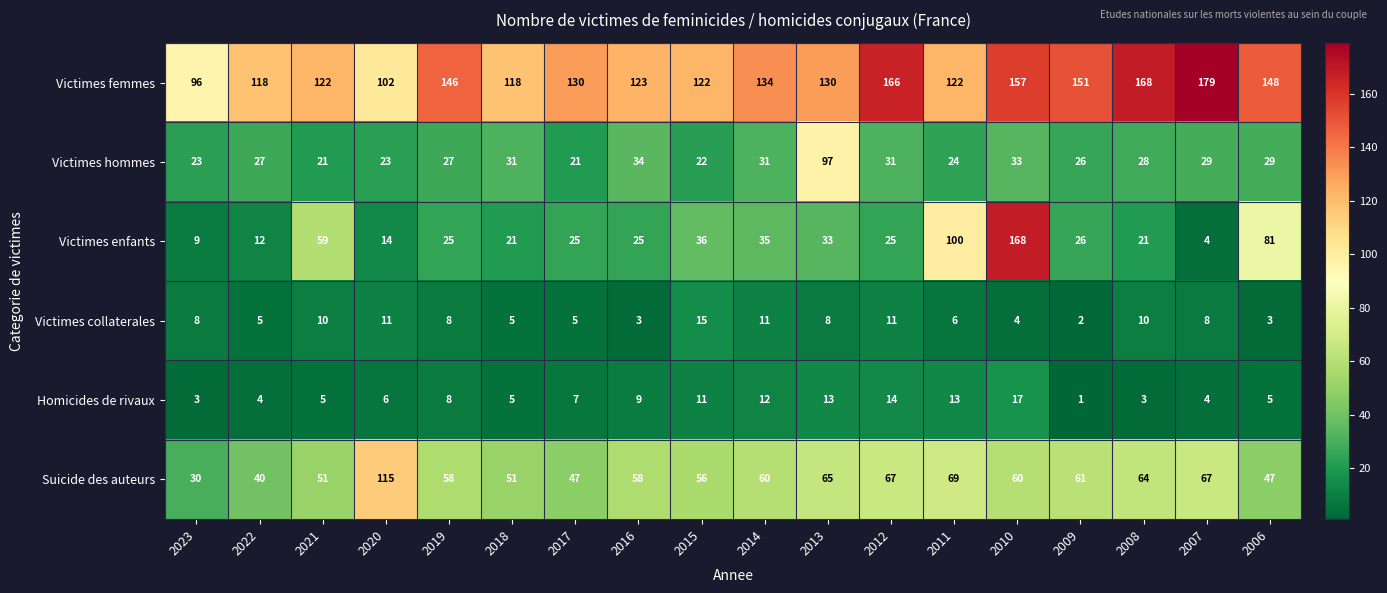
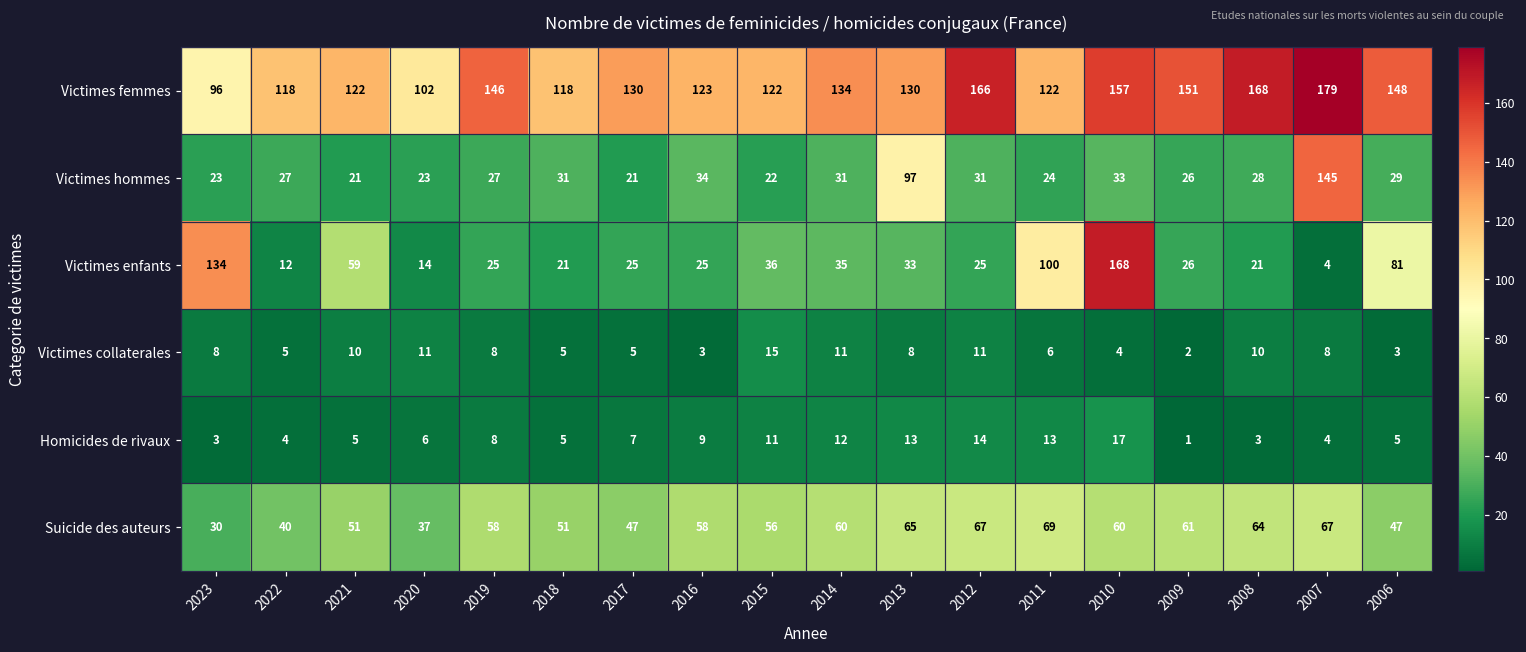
  {
    "Victimes femmes": {
      "2023": 96,
      "2022": 118,
      "2021": 122,
      "2020": 102,
      "2019": 146,
      "2018": 118,
      "2017": 130,
      "2016": 123,
      "2015": 122,
      "2014": 134,
      "2013": 130,
      "2012": 166,
      "2011": 122,
      "2010": 157,
      "2009": 151,
      "2008": 168,
      "2007": 179,
      "2006": 148
    },
    "Victimes hommes": {
      "2023": 23,
      "2022": 27,
      "2021": 21,
      "2020": 23,
      "2019": 27,
      "2018": 31,
      "2017": 21,
      "2016": 34,
      "2015": 22,
      "2014": 31,
      "2013": 97,
      "2012": 31,
      "2011": 24,
      "2010": 33,
      "2009": 26,
      "2008": 28,
-     "2007": 29,
+     "2007": 145,
      "2006": 29
    },
    "Victimes enfants": {
-     "2023": 9,
+     "2023": 134,
      "2022": 12,
      "2021": 59,
      "2020": 14,
      "2019": 25,
      "2018": 21,
      "2017": 25,
      "2016": 25,
      "2015": 36,
      "2014": 35,
      "2013": 33,
      "2012": 25,
      "2011": 100,
      "2010": 168,
      "2009": 26,
      "2008": 21,
      "2007": 4,
      "2006": 81
    },
    "Victimes collaterales": {
      "2023": 8,
      "2022": 5,
      "2021": 10,
      "2020": 11,
      "2019": 8,
      "2018": 5,
      "2017": 5,
      "2016": 3,
      "2015": 15,
      "2014": 11,
      "2013": 8,
      "2012": 11,
      "2011": 6,
      "2010": 4,
      "2009": 2,
      "2008": 10,
      "2007": 8,
      "2006": 3
    },
    "Homicides de rivaux": {
      "2023": 3,
      "2022": 4,
      "2021": 5,
      "2020": 6,
      "2019": 8,
      "2018": 5,
      "2017": 7,
      "2016": 9,
      "2015": 11,
      "2014": 12,
      "2013": 13,
      "2012": 14,
      "2011": 13,
      "2010": 17,
      "2009": 1,
      "2008": 3,
      "2007": 4,
      "2006": 5
    },
    "Suicide des auteurs": {
      "2023": 30,
      "2022": 40,
      "2021": 51,
-     "2020": 115,
+     "2020": 37,
      "2019": 58,
      "2018": 51,
      "2017": 47,
      "2016": 58,
      "2015": 56,
      "2014": 60,
      "2013": 65,
      "2012": 67,
      "2011": 69,
      "2010": 60,
      "2009": 61,
      "2008": 64,
      "2007": 67,
      "2006": 47
    }
  }
